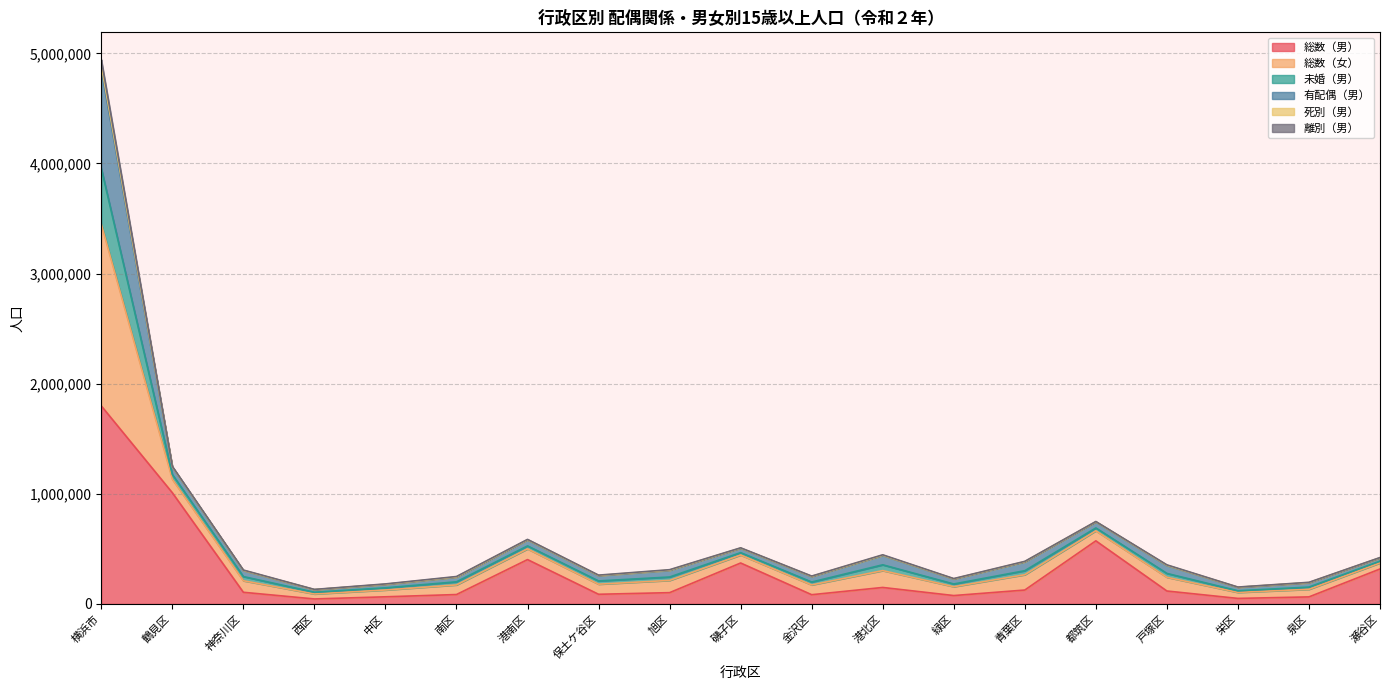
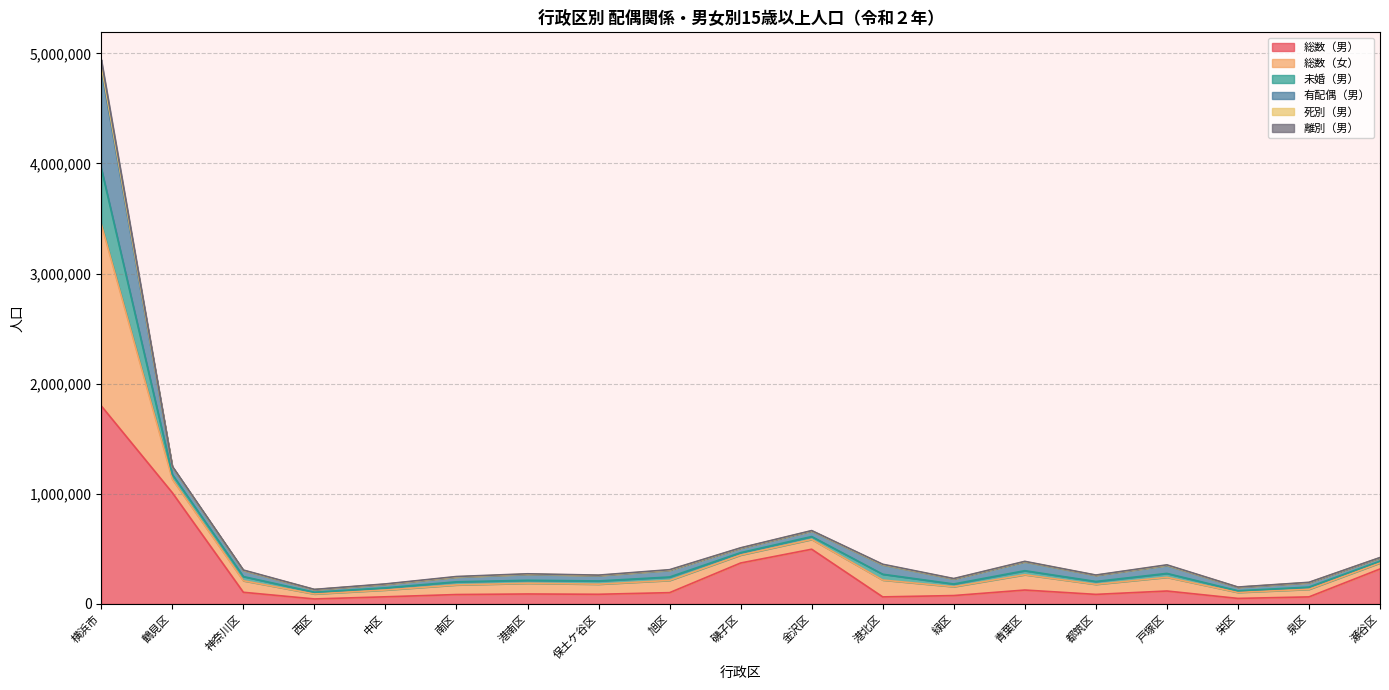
  {
    "総数（男）": {
      "横浜市": "1,800,000",
      "鶴見区": "1,010,000",
      "神奈川区": "110,000",
      "西区": "50,000",
      "中区": "60,000",
      "南区": "90,000",
-     "港南区": "400,000",
+     "港南区": "90,000",
      "保土ケ谷区": "90,000",
      "旭区": "100,000",
      "磯子区": "370,000",
-     "金沢区": "80,000",
-     "港北区": "150,000",
+     "金沢区": "500,000",
+     "港北区": "60,000",
      "緑区": "80,000",
      "青葉区": "130,000",
-     "都筑区": "570,000",
+     "都筑区": "90,000",
      "戸塚区": "120,000",
      "栄区": "50,000",
      "泉区": "60,000",
      "瀬谷区": "320,000"
    }
  }
